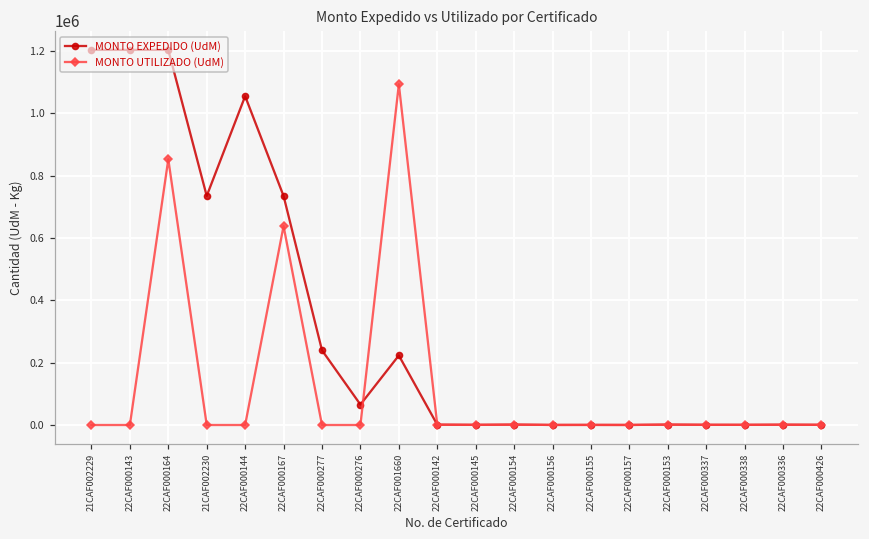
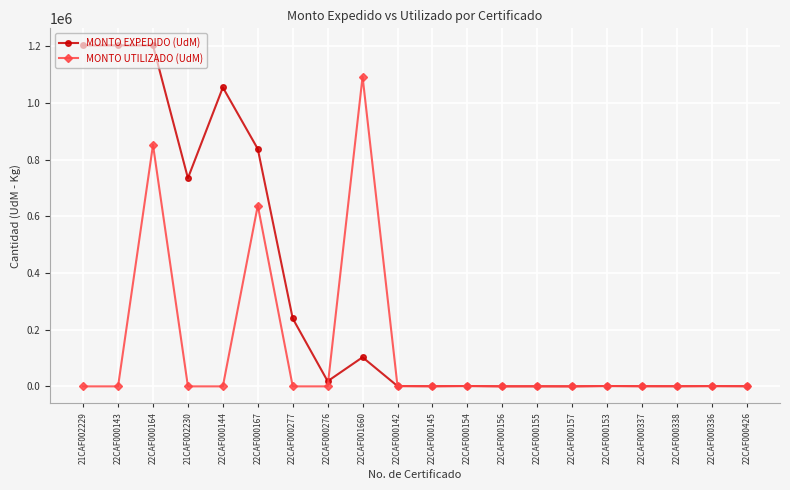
  {
    "MONTO EXPEDIDO (UdM)": {
      "21CAF002230": 730000,
      "22CAF000144": 1050000,
-     "22CAF000167": 730000,
+     "22CAF000167": 840000,
      "22CAF000277": 240000,
-     "22CAF000276": 70000,
-     "22CAF001660": 220000
+     "22CAF000276": 20000,
+     "22CAF001660": 100000
    },
    "MONTO UTILIZADO (UdM)": {
      "21CAF002229": 0,
      "22CAF000143": 0,
      "22CAF000164": 850000,
      "21CAF002230": 0,
      "22CAF000144": 0,
      "22CAF000167": 640000,
      "22CAF000277": 0,
      "22CAF000276": 0,
      "22CAF001660": 1090000
    }
  }
